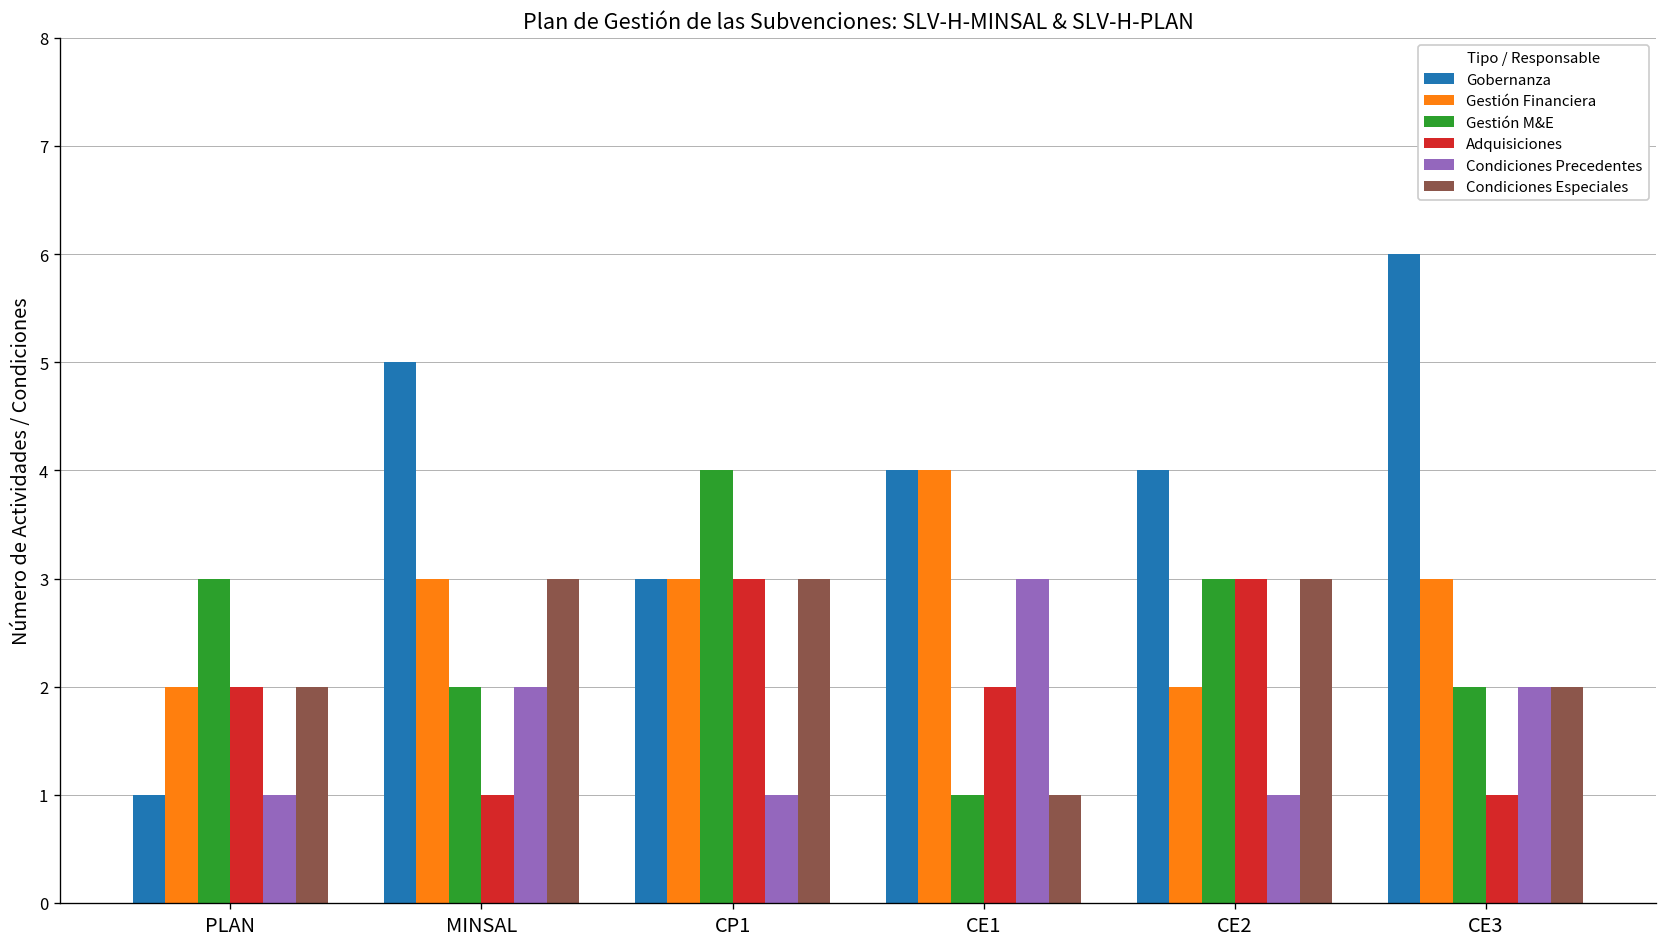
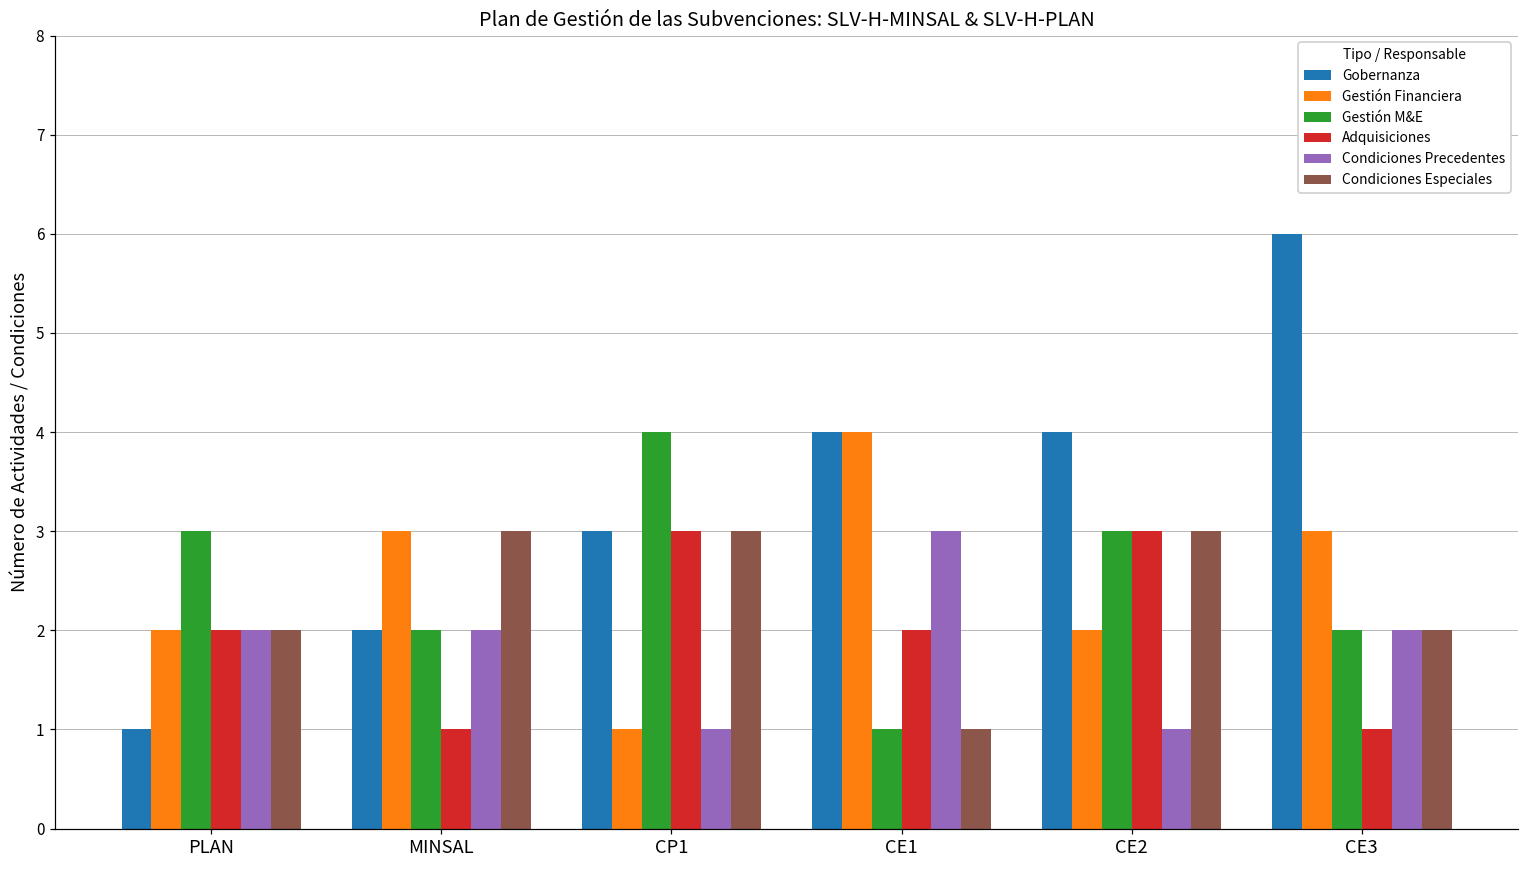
  {
    "Gobernanza": {
      "PLAN": 1,
-     "MINSAL": 5,
+     "MINSAL": 2,
      "CP1": 3,
      "CE1": 4,
      "CE2": 4,
      "CE3": 6
    },
    "Gestión Financiera": {
      "PLAN": 2,
      "MINSAL": 3,
-     "CP1": 3,
+     "CP1": 1,
      "CE1": 4,
      "CE2": 2,
      "CE3": 3
    },
    "Gestión M&E": {
      "PLAN": 3,
      "MINSAL": 2,
      "CP1": 4,
      "CE1": 1,
      "CE2": 3,
      "CE3": 2
    },
    "Adquisiciones": {
      "PLAN": 2,
      "MINSAL": 1,
      "CP1": 3,
      "CE1": 2,
      "CE2": 3,
      "CE3": 1
    },
    "Condiciones Precedentes": {
-     "PLAN": 1,
+     "PLAN": 2,
      "MINSAL": 2,
      "CP1": 1,
      "CE1": 3,
      "CE2": 1,
      "CE3": 2
    },
    "Condiciones Especiales": {
      "PLAN": 2,
      "MINSAL": 3,
      "CP1": 3,
      "CE1": 1,
      "CE2": 3,
      "CE3": 2
    }
  }
